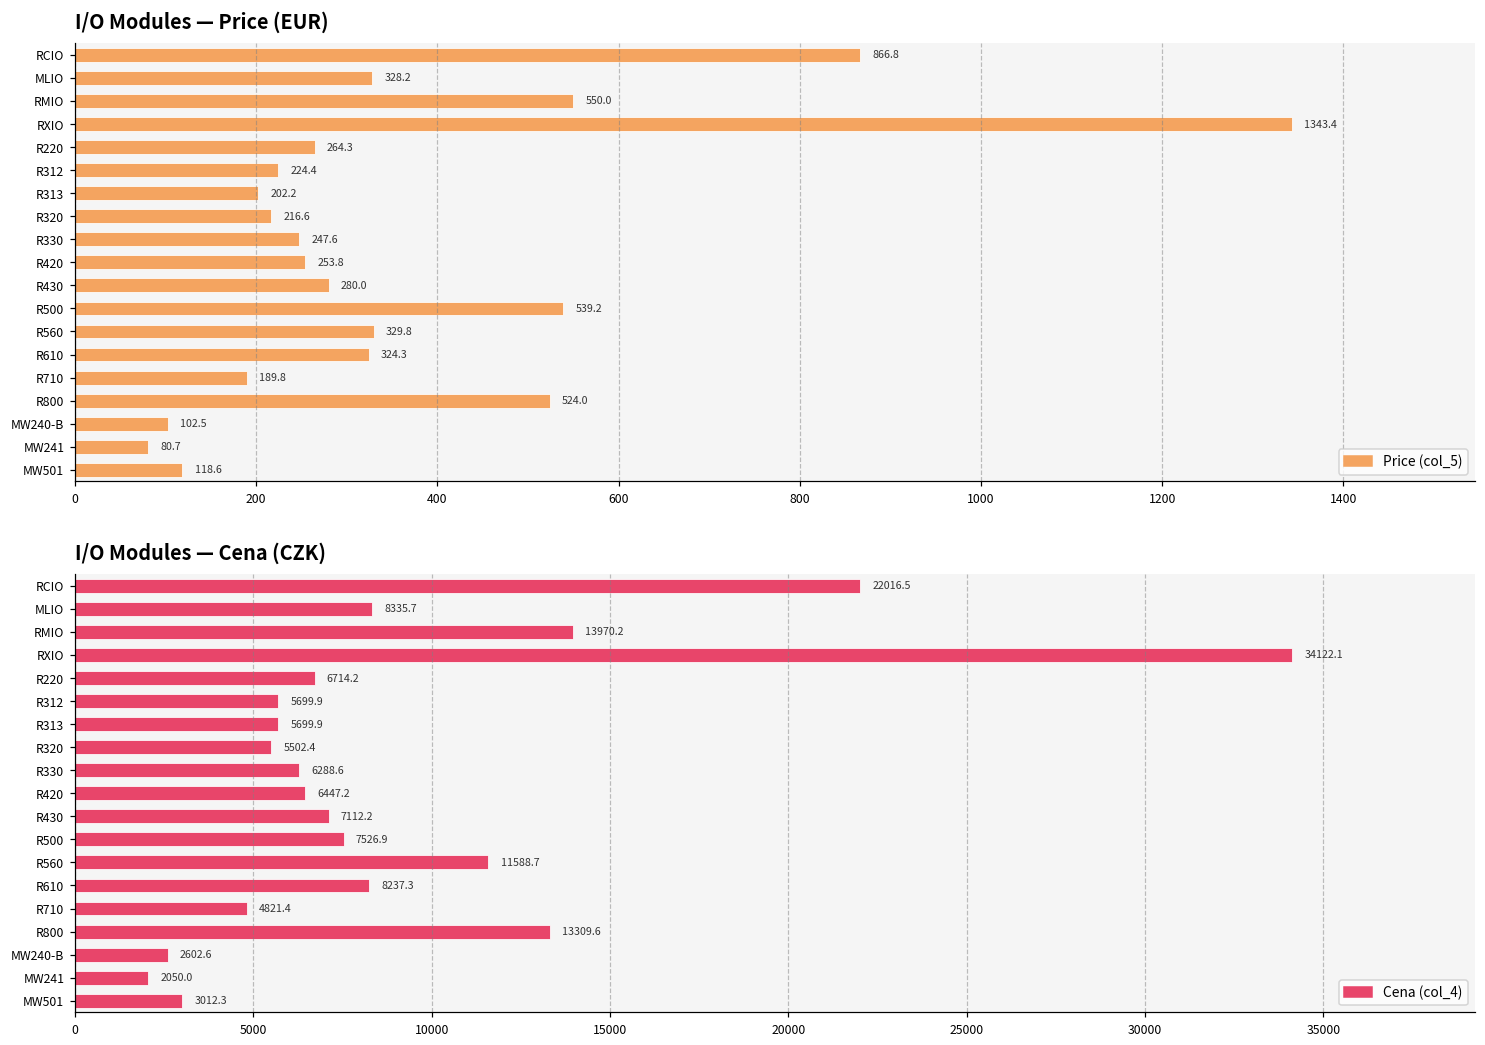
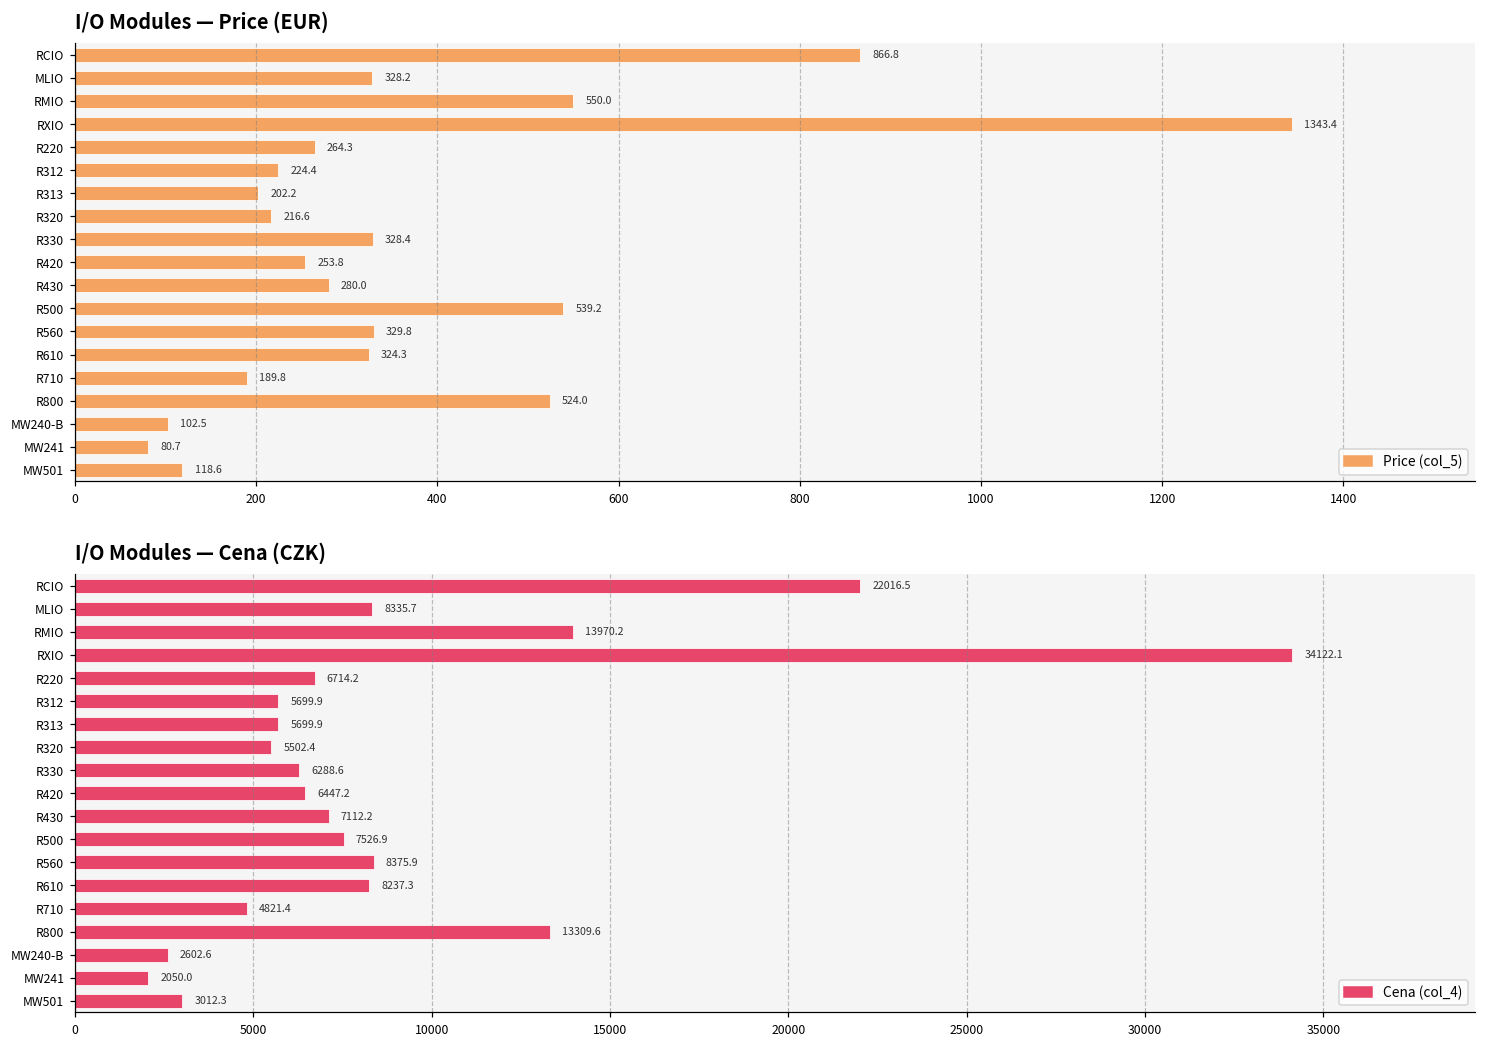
  {
    "I/O Modules — Price (EUR)": {
      "RCIO": 866.8,
      "MLIO": 328.2,
      "RMIO": 550.0,
      "RXIO": 1343.4,
      "R220": 264.3,
      "R312": 224.4,
      "R313": 202.2,
      "R320": 216.6,
-     "R330": 247.6,
+     "R330": 328.4,
      "R420": 253.8,
      "R430": 280.0,
      "R500": 539.2,
      "R560": 329.8,
      "R610": 324.3,
      "R710": 189.8,
      "R800": 524.0,
      "MW240-B": 102.5,
      "MW241": 80.7,
      "MW501": 118.6
    },
    "I/O Modules — Cena (CZK)": {
      "RCIO": 22016.5,
      "MLIO": 8335.7,
      "RMIO": 13970.2,
      "RXIO": 34122.1,
      "R220": 6714.2,
      "R312": 5699.9,
      "R313": 5699.9,
      "R320": 5502.4,
      "R330": 6288.6,
      "R420": 6447.2,
      "R430": 7112.2,
      "R500": 7526.9,
-     "R560": 11588.7,
+     "R560": 8375.9,
      "R610": 8237.3,
      "R710": 4821.4,
      "R800": 13309.6,
      "MW240-B": 2602.6,
      "MW241": 2050.0,
      "MW501": 3012.3
    }
  }
